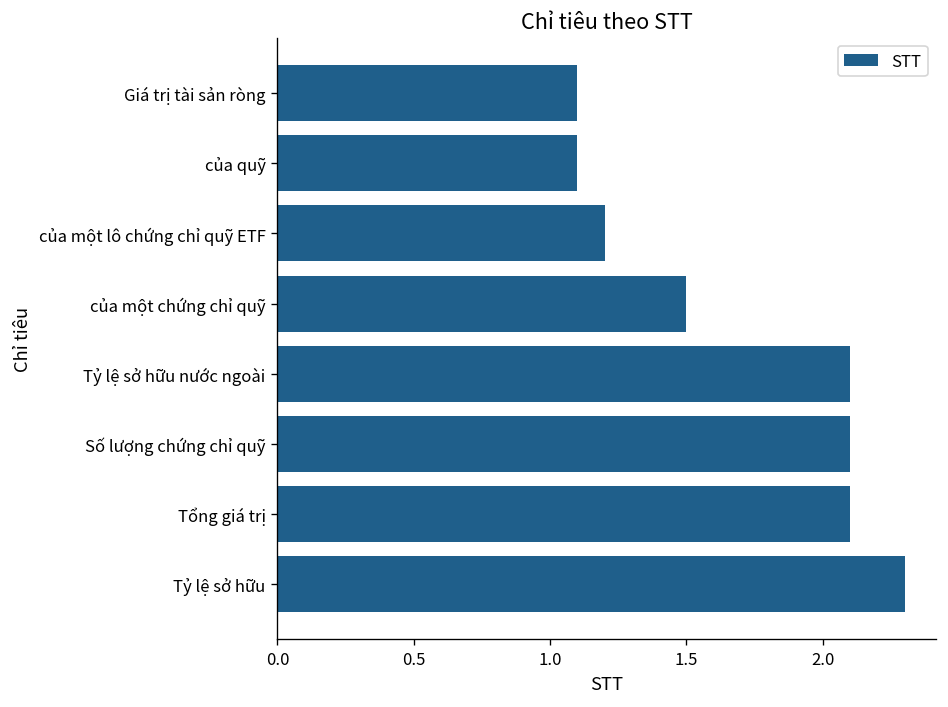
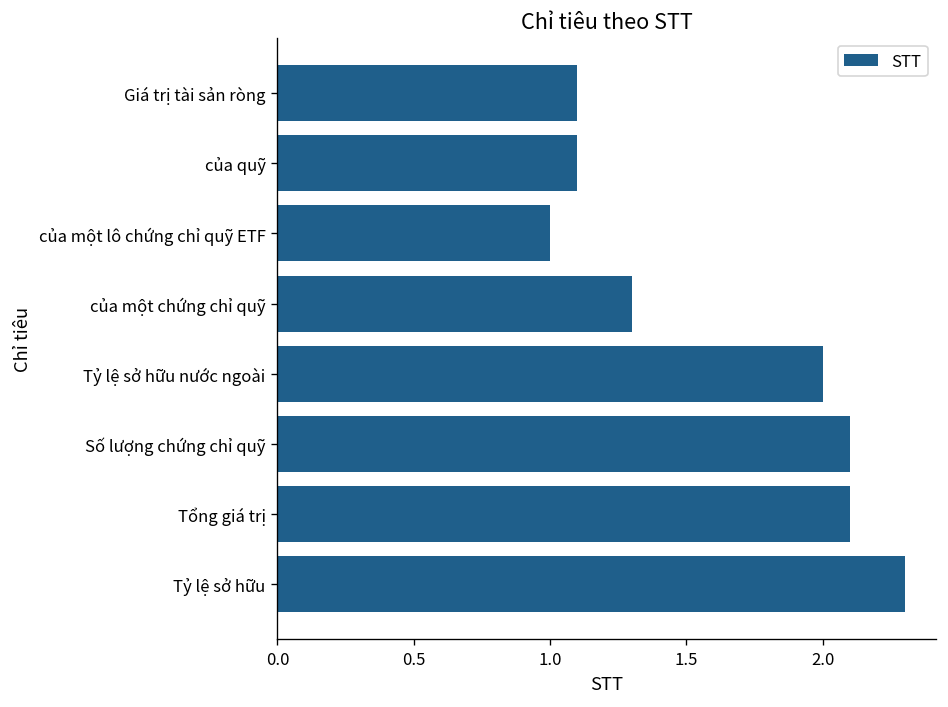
  {
    "Giá trị tài sản ròng": 1.1,
    "của quỹ": 1.1,
-   "của một lô chứng chỉ quỹ ETF": 1.2,
-   "của một chứng chỉ quỹ": 1.5,
-   "Tỷ lệ sở hữu nước ngoài": 2.1,
+   "của một lô chứng chỉ quỹ ETF": 1.0,
+   "của một chứng chỉ quỹ": 1.3,
+   "Tỷ lệ sở hữu nước ngoài": 2.0,
    "Số lượng chứng chỉ quỹ": 2.1,
    "Tổng giá trị": 2.1,
    "Tỷ lệ sở hữu": 2.3
  }
